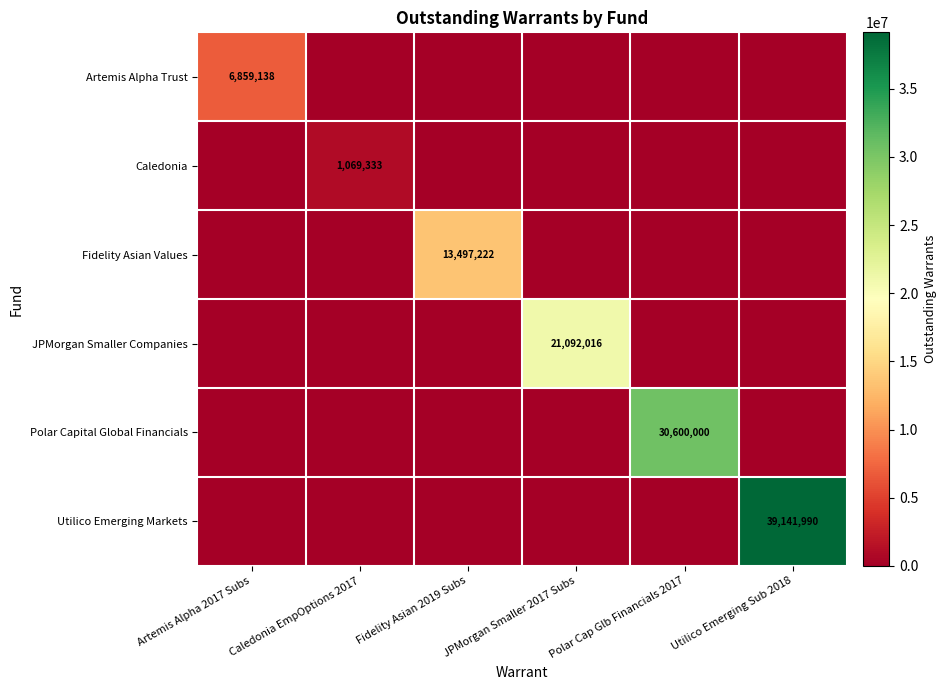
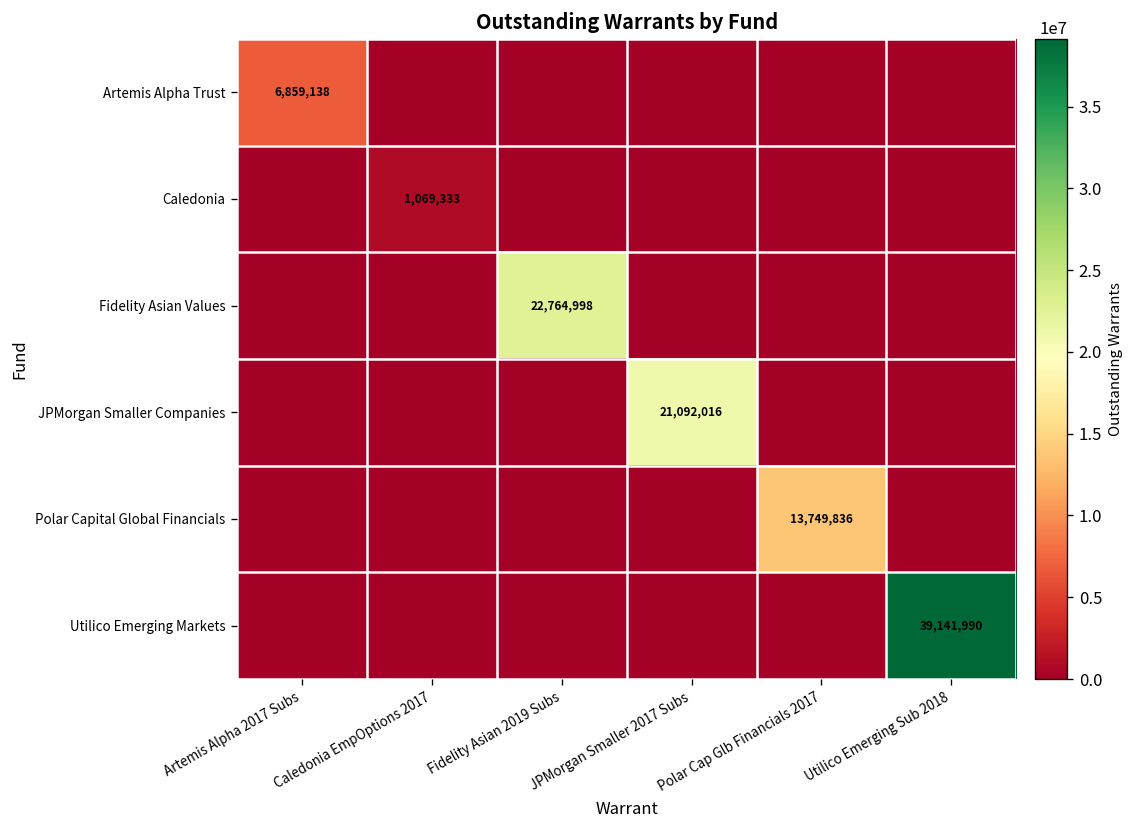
  {
    "Artemis Alpha Trust": {
      "Artemis Alpha 2017 Subs": "6,859,138"
    },
    "Caledonia": {
      "Caledonia EmpOptions 2017": "1,069,333"
    },
    "Fidelity Asian Values": {
-     "Fidelity Asian 2019 Subs": "13,497,222"
+     "Fidelity Asian 2019 Subs": "22,764,998"
    },
    "JPMorgan Smaller Companies": {
      "JPMorgan Smaller 2017 Subs": "21,092,016"
    },
    "Polar Capital Global Financials": {
-     "Polar Cap Glb Financials 2017": "30,600,000"
+     "Polar Cap Glb Financials 2017": "13,749,836"
    },
    "Utilico Emerging Markets": {
      "Utilico Emerging Sub 2018": "39,141,990"
    }
  }
